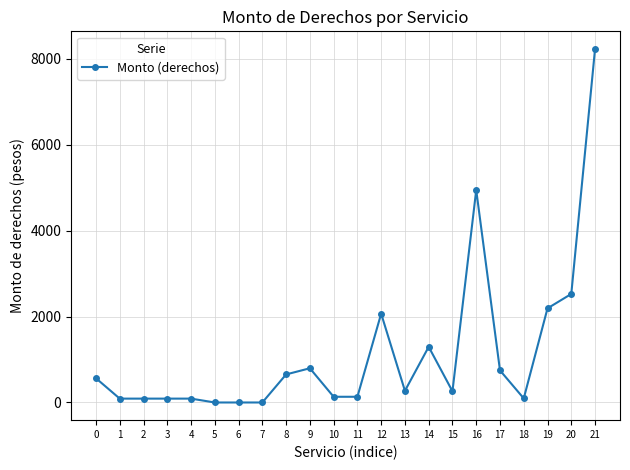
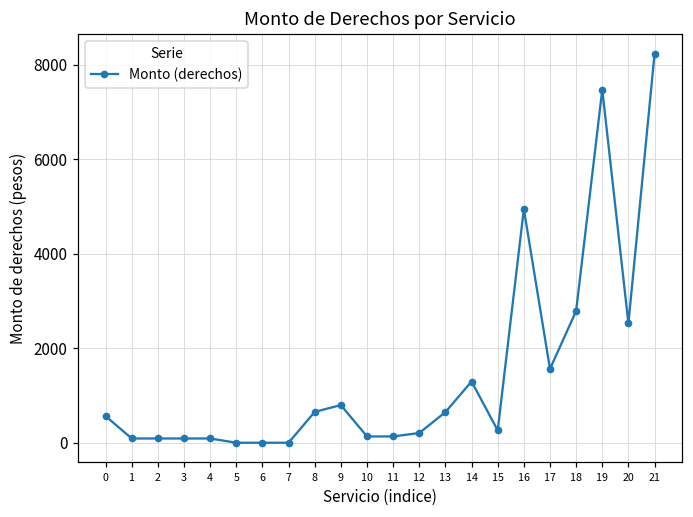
  {
    "0": 600,
    "1": 100,
    "2": 100,
    "3": 100,
    "4": 100,
    "5": 0,
    "6": 0,
    "7": 0,
    "8": 700,
    "9": 800,
    "10": 100,
    "11": 100,
-   "12": 2100,
-   "13": 300,
+   "12": 200,
+   "13": 600,
    "14": 1300,
    "15": 300,
    "16": 4900,
-   "17": 700,
-   "18": 100,
-   "19": 2200,
+   "17": 1600,
+   "18": 2800,
+   "19": 7500,
    "20": 2500,
    "21": 8200
  }
